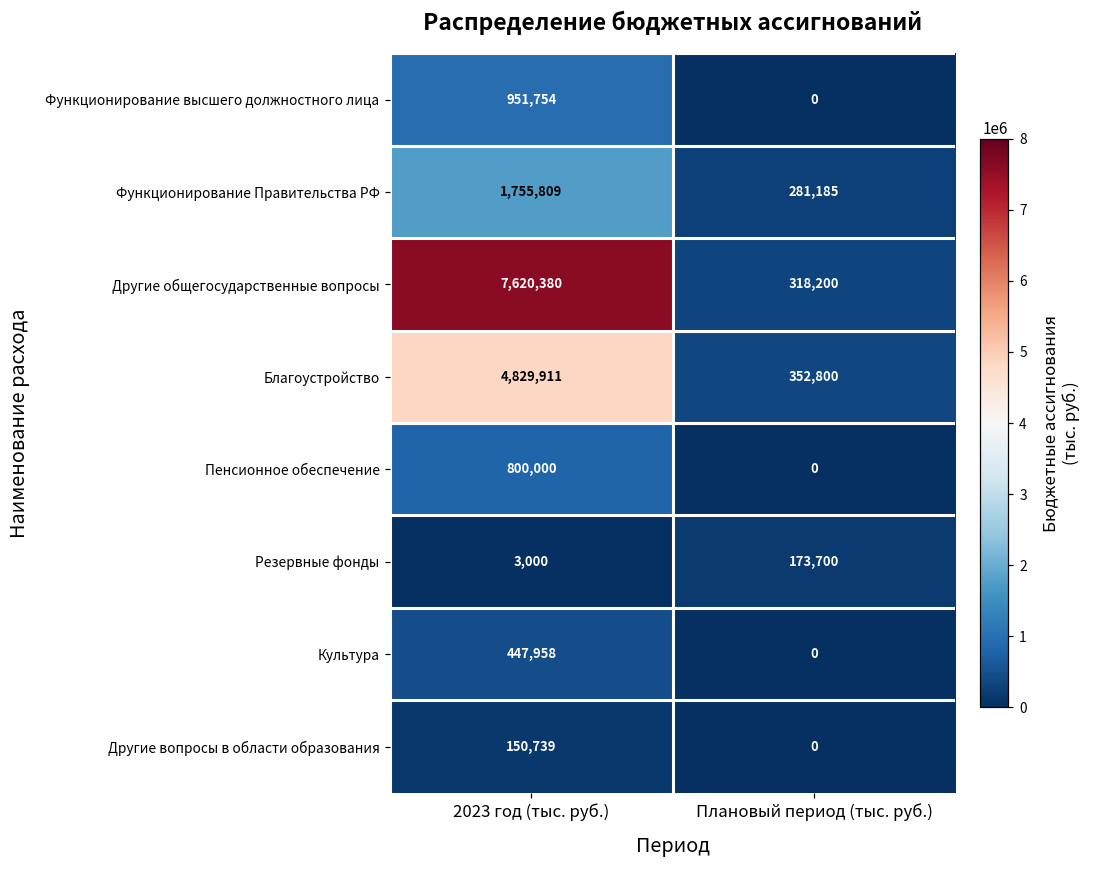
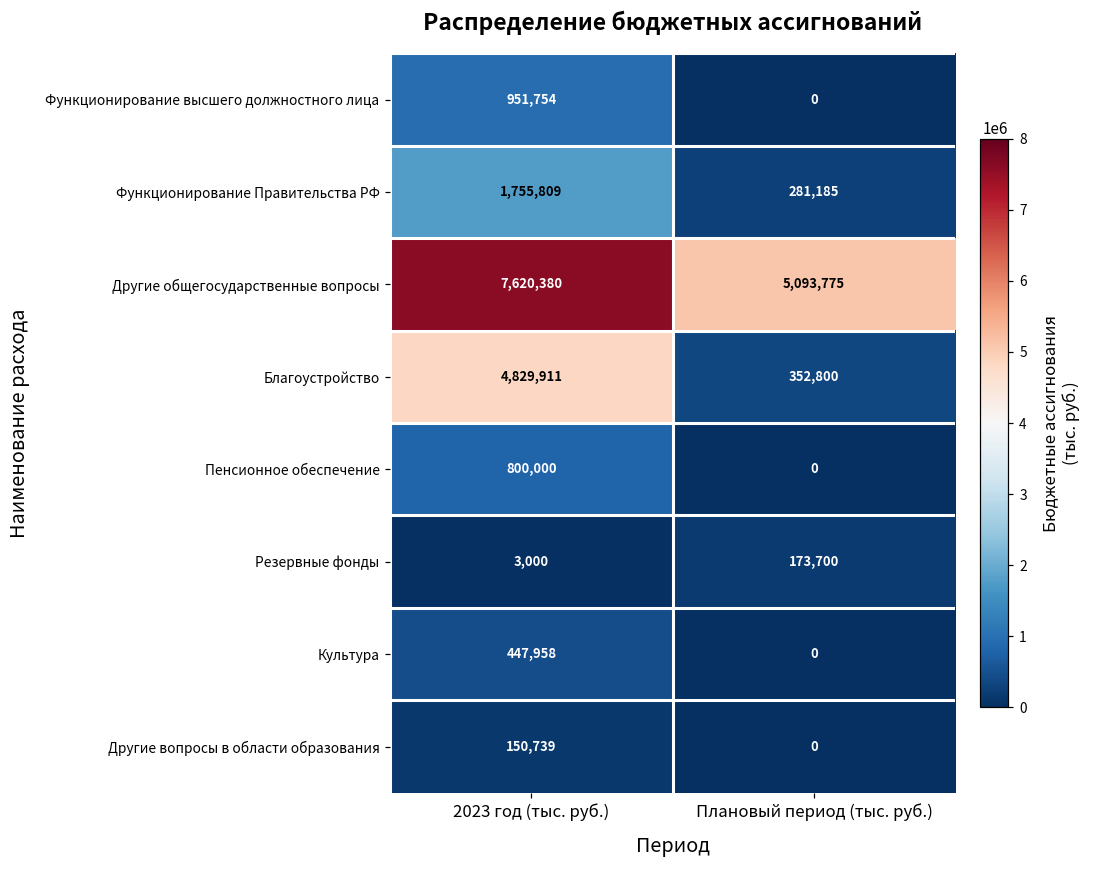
  {
    "Функционирование высшего должностного лица": {
      "2023 год (тыс. руб.)": "951,754",
      "Плановый период (тыс. руб.)": "0"
    },
    "Функционирование Правительства РФ": {
      "2023 год (тыс. руб.)": "1,755,809",
      "Плановый период (тыс. руб.)": "281,185"
    },
    "Другие общегосударственные вопросы": {
      "2023 год (тыс. руб.)": "7,620,380",
-     "Плановый период (тыс. руб.)": "318,200"
+     "Плановый период (тыс. руб.)": "5,093,775"
    },
    "Благоустройство": {
      "2023 год (тыс. руб.)": "4,829,911",
      "Плановый период (тыс. руб.)": "352,800"
    },
    "Пенсионное обеспечение": {
      "2023 год (тыс. руб.)": "800,000",
      "Плановый период (тыс. руб.)": "0"
    },
    "Резервные фонды": {
      "2023 год (тыс. руб.)": "3,000",
      "Плановый период (тыс. руб.)": "173,700"
    },
    "Культура": {
      "2023 год (тыс. руб.)": "447,958",
      "Плановый период (тыс. руб.)": "0"
    },
    "Другие вопросы в области образования": {
      "2023 год (тыс. руб.)": "150,739",
      "Плановый период (тыс. руб.)": "0"
    }
  }
